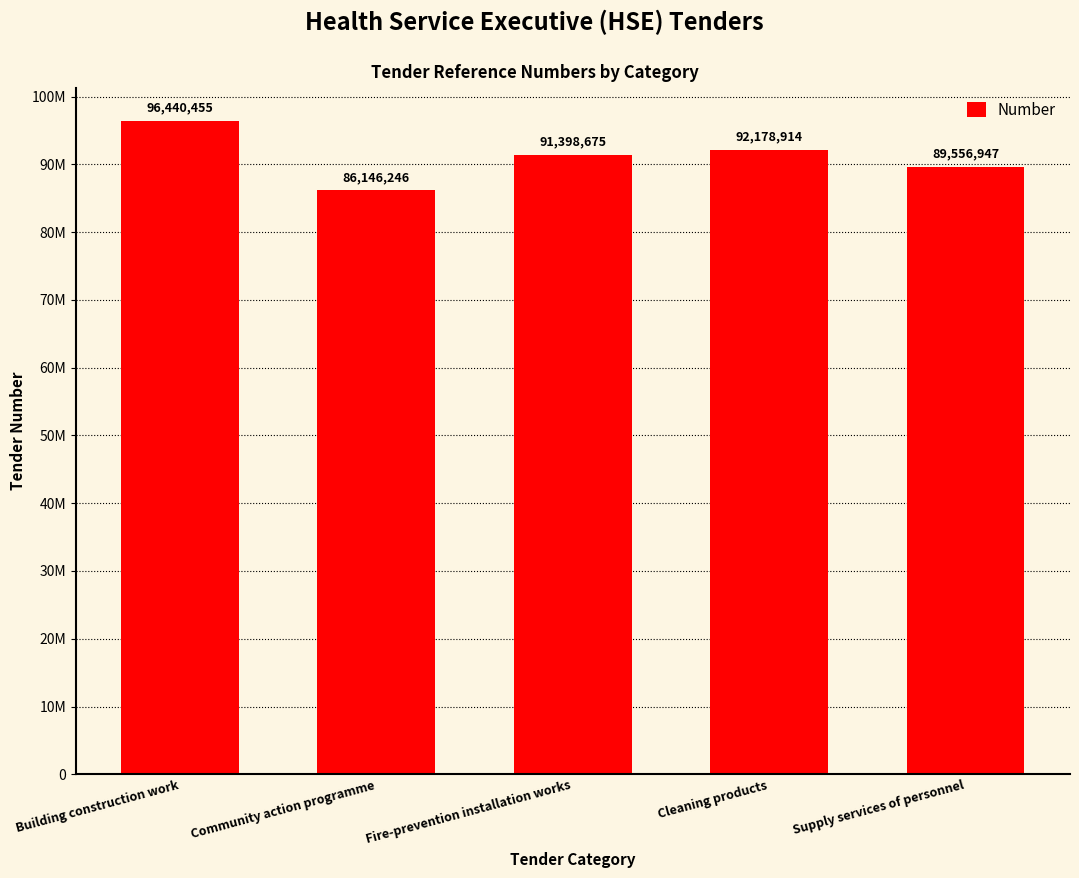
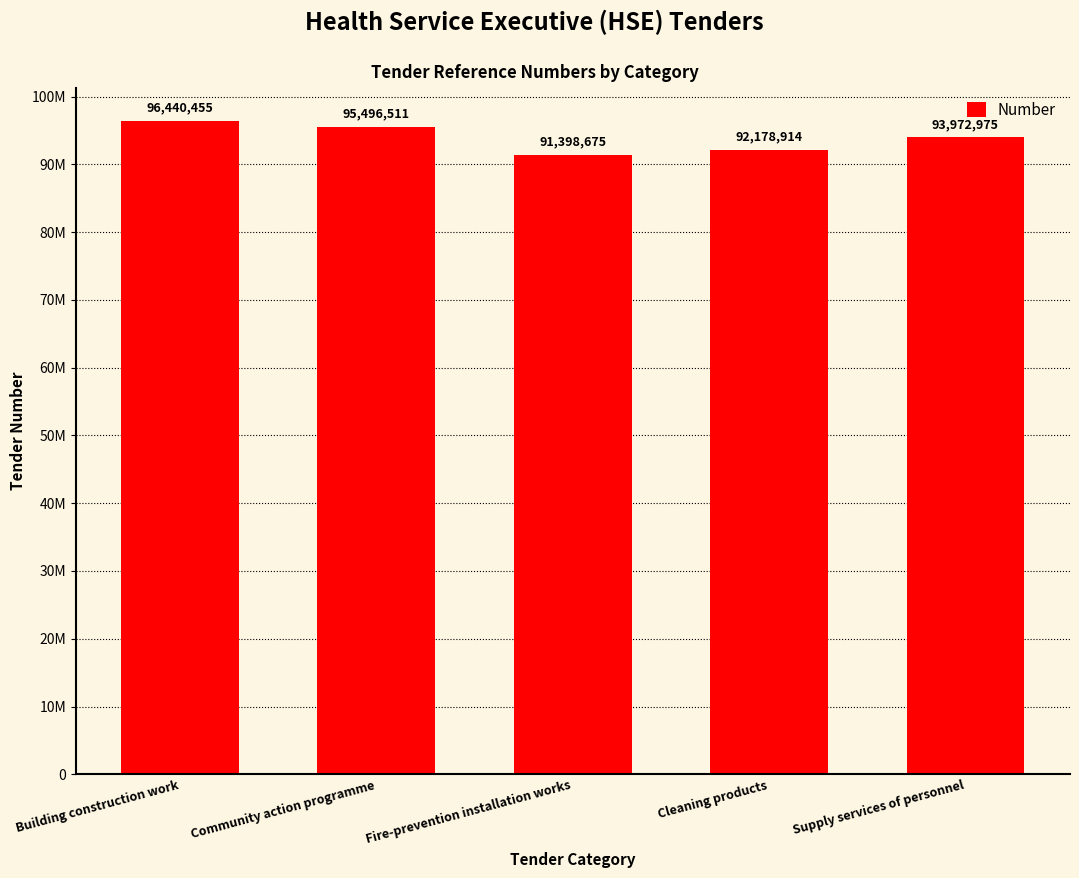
  {
    "Building construction work": "96,440,455",
-   "Community action programme": "86,146,246",
+   "Community action programme": "95,496,511",
    "Fire-prevention installation works": "91,398,675",
    "Cleaning products": "92,178,914",
-   "Supply services of personnel": "89,556,947"
+   "Supply services of personnel": "93,972,975"
  }
